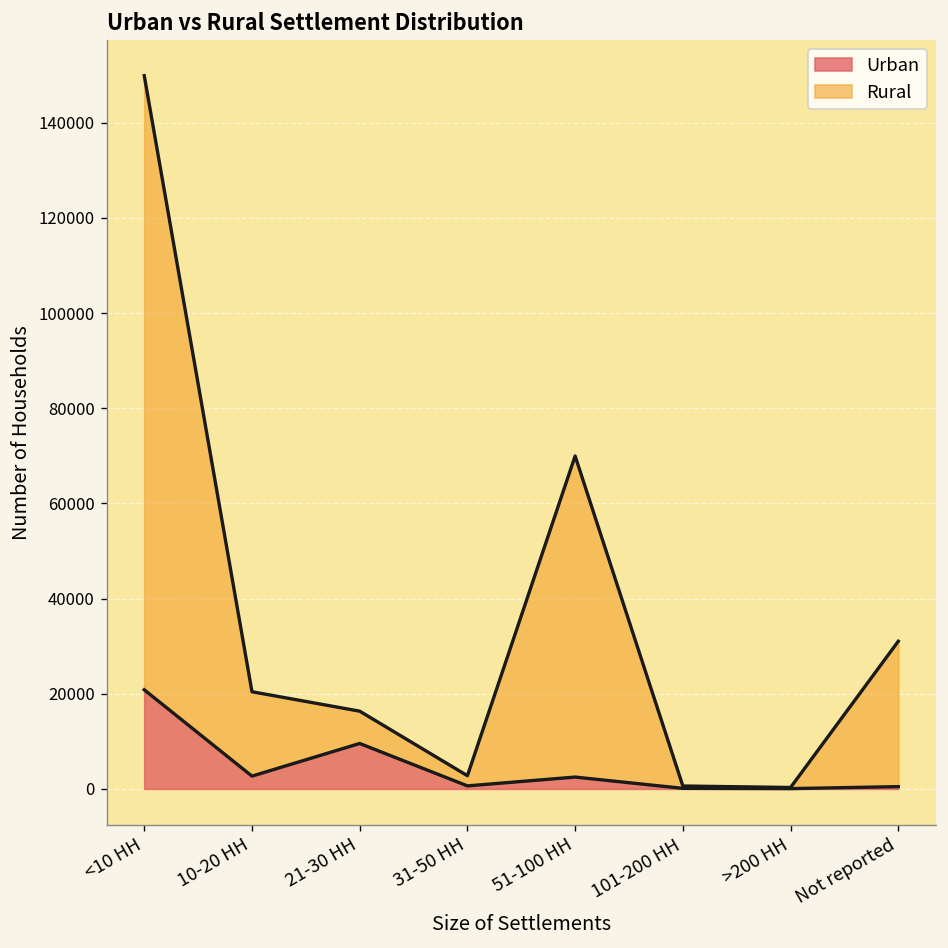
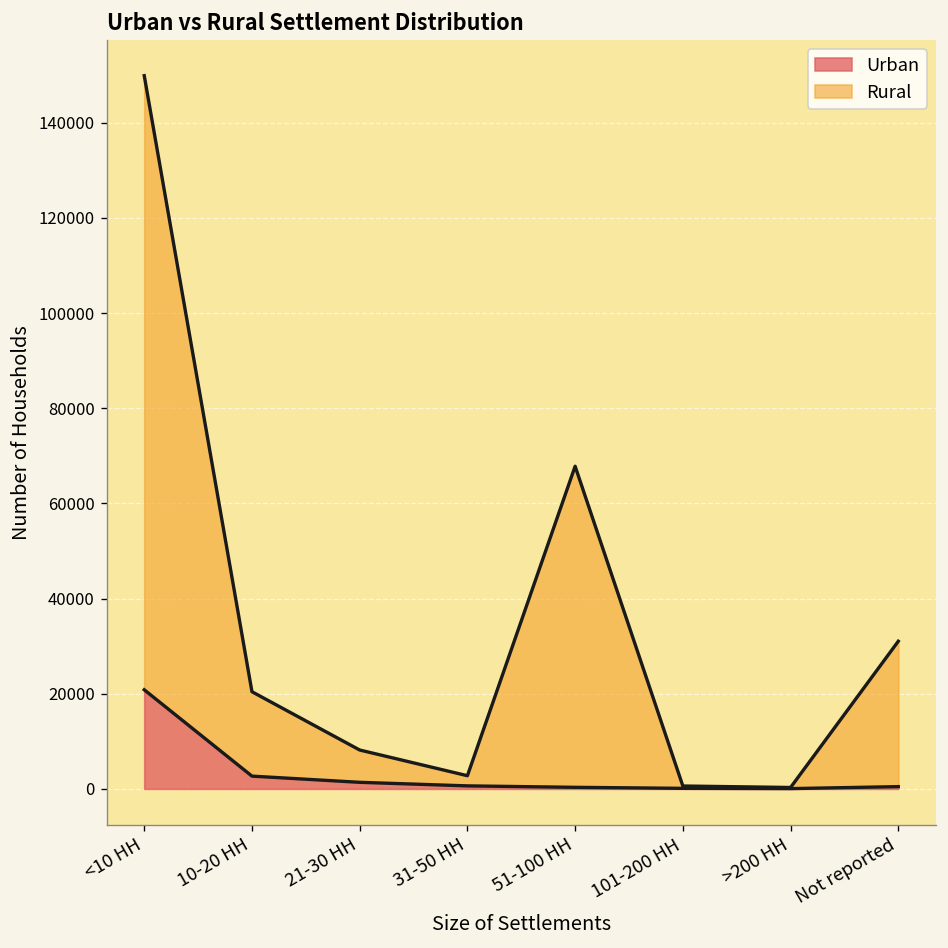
  {
    "Urban": {
      "<10 HH": 21000,
      "10-20 HH": 3000,
-     "21-30 HH": 10000,
+     "21-30 HH": 1000,
      "31-50 HH": 1000,
-     "51-100 HH": 2000,
+     "51-100 HH": 0,
      "Not reported": 0
    },
    "Rural": {
      "<10 HH": 129000,
      "10-20 HH": 18000,
      "21-30 HH": 7000,
      "31-50 HH": 2000,
      "51-100 HH": 67000,
      "Not reported": 31000
    }
  }
